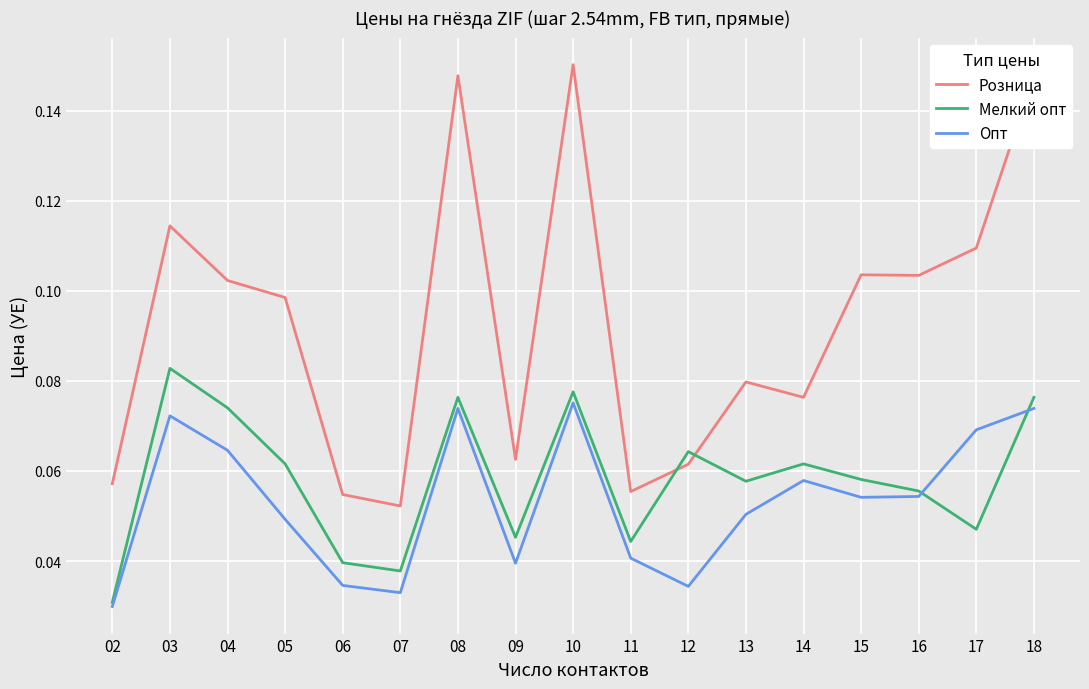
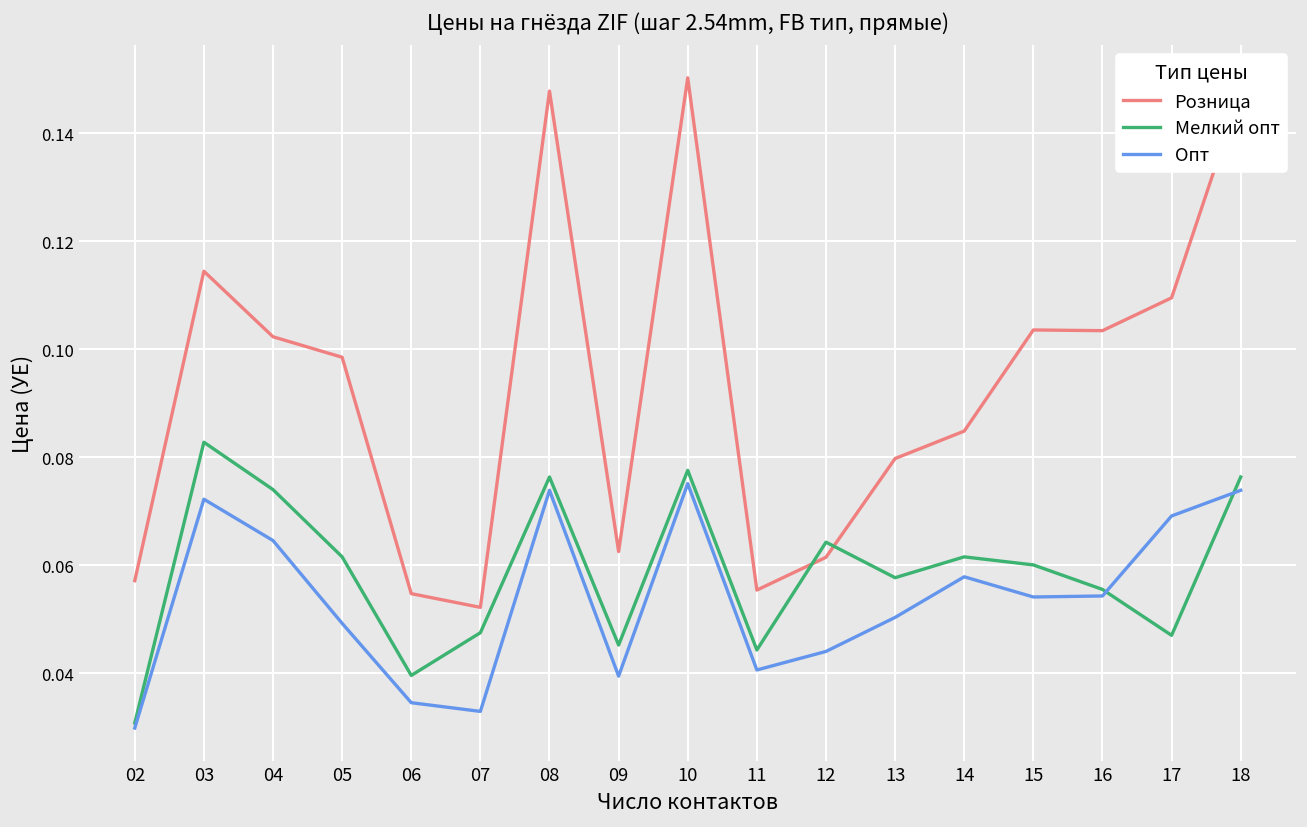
  {
    "Розница": {
      "02": 0.057,
      "03": 0.114,
      "04": 0.102,
      "05": 0.099,
      "06": 0.055,
      "07": 0.052,
      "08": 0.148,
      "09": 0.063,
      "10": 0.150,
      "11": 0.055,
      "12": 0.062,
      "13": 0.080,
-     "14": 0.076,
+     "14": 0.085,
      "15": 0.104,
      "16": 0.103,
      "17": 0.110
    },
    "Мелкий опт": {
      "02": 0.031,
      "03": 0.083,
      "04": 0.074,
      "05": 0.062,
      "06": 0.040,
-     "07": 0.038,
+     "07": 0.048,
      "08": 0.076,
      "09": 0.045,
      "10": 0.078,
      "11": 0.044,
      "12": 0.064,
      "13": 0.058,
      "14": 0.062,
-     "15": 0.058,
+     "15": 0.060,
      "16": 0.056,
      "17": 0.047,
      "18": 0.076
    },
    "Опт": {
      "02": 0.030,
      "03": 0.072,
      "04": 0.065,
      "05": 0.049,
      "06": 0.035,
      "07": 0.033,
      "08": 0.074,
      "09": 0.040,
      "10": 0.075,
      "11": 0.041,
-     "12": 0.034,
+     "12": 0.044,
      "13": 0.050,
      "14": 0.058,
      "15": 0.054,
      "16": 0.054,
      "17": 0.069,
      "18": 0.074
    }
  }
